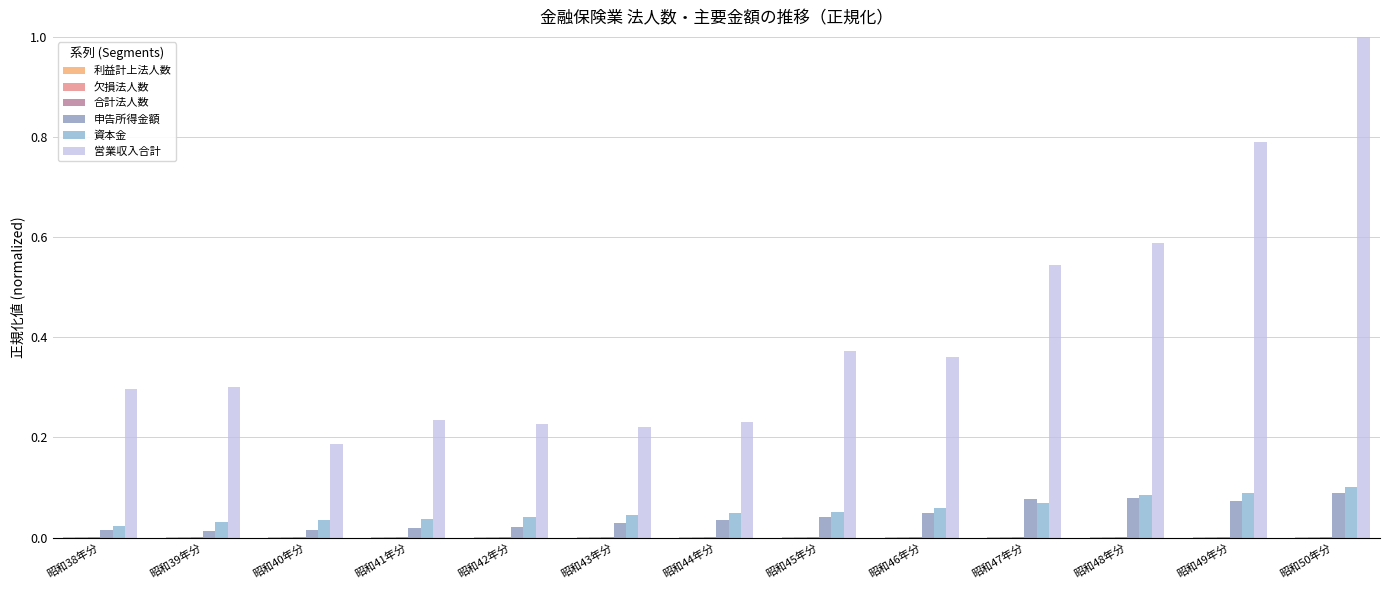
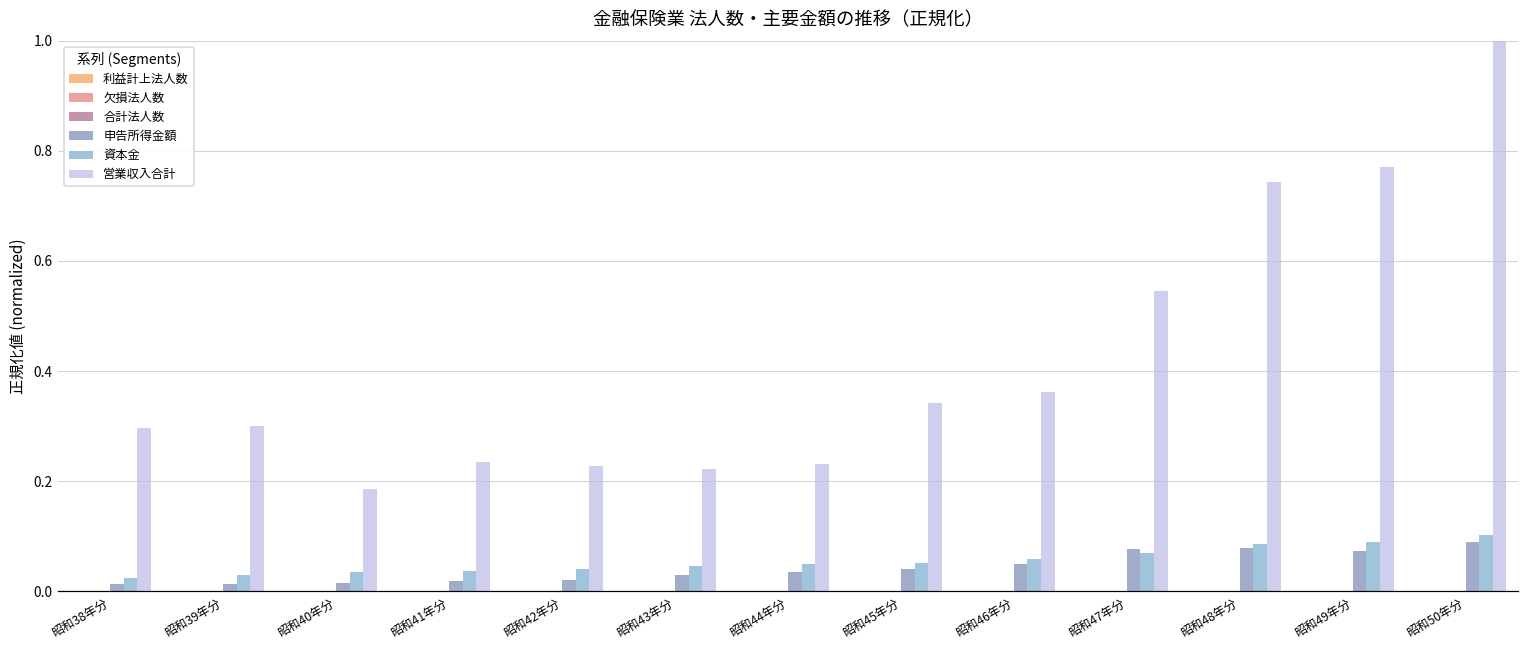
  {
    "営業収入合計": {
      "昭和38年分": 0.30,
      "昭和39年分": 0.30,
      "昭和40年分": 0.19,
      "昭和41年分": 0.24,
      "昭和42年分": 0.23,
      "昭和43年分": 0.22,
      "昭和44年分": 0.23,
-     "昭和45年分": 0.37,
+     "昭和45年分": 0.34,
      "昭和46年分": 0.36,
      "昭和47年分": 0.55,
-     "昭和48年分": 0.59,
-     "昭和49年分": 0.79,
+     "昭和48年分": 0.74,
+     "昭和49年分": 0.77,
      "昭和50年分": 1.00
    }
  }
